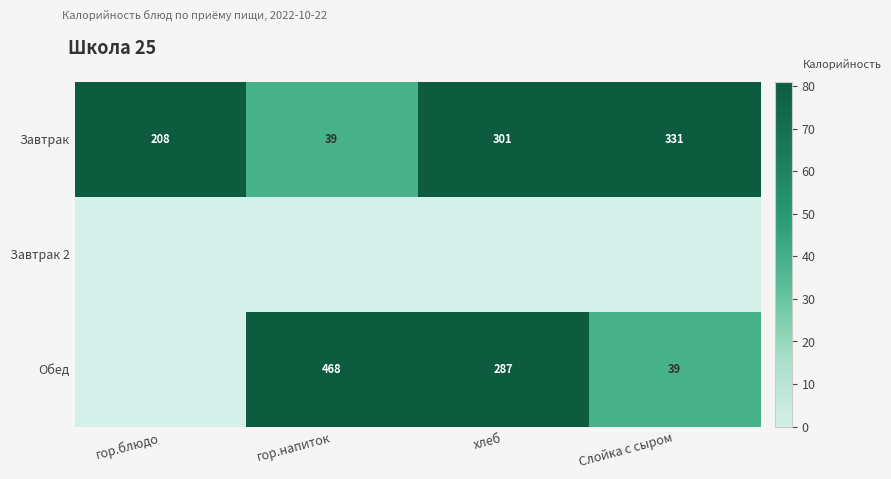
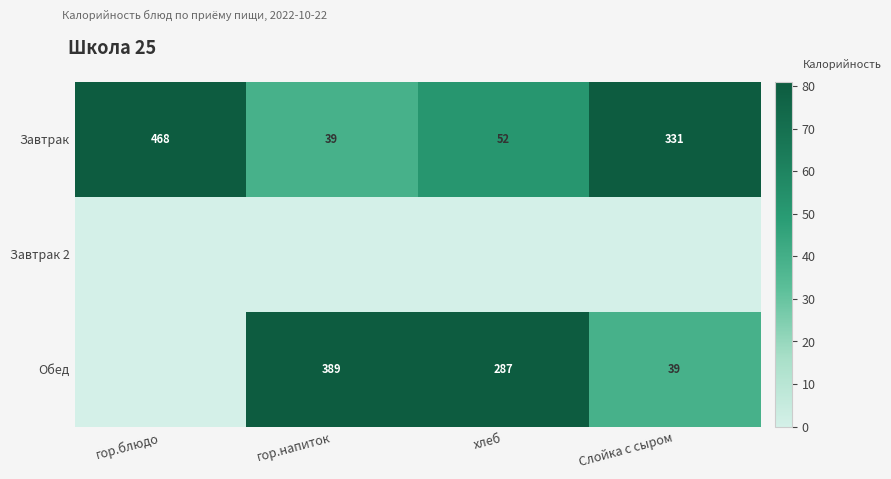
  {
    "Завтрак": {
-     "гор.блюдо": 208,
+     "гор.блюдо": 468,
      "гор.напиток": 39,
-     "хлеб": 301,
+     "хлеб": 52,
      "Слойка с сыром": 331
    },
    "Обед": {
-     "гор.напиток": 468,
+     "гор.напиток": 389,
      "хлеб": 287,
      "Слойка с сыром": 39
    }
  }
